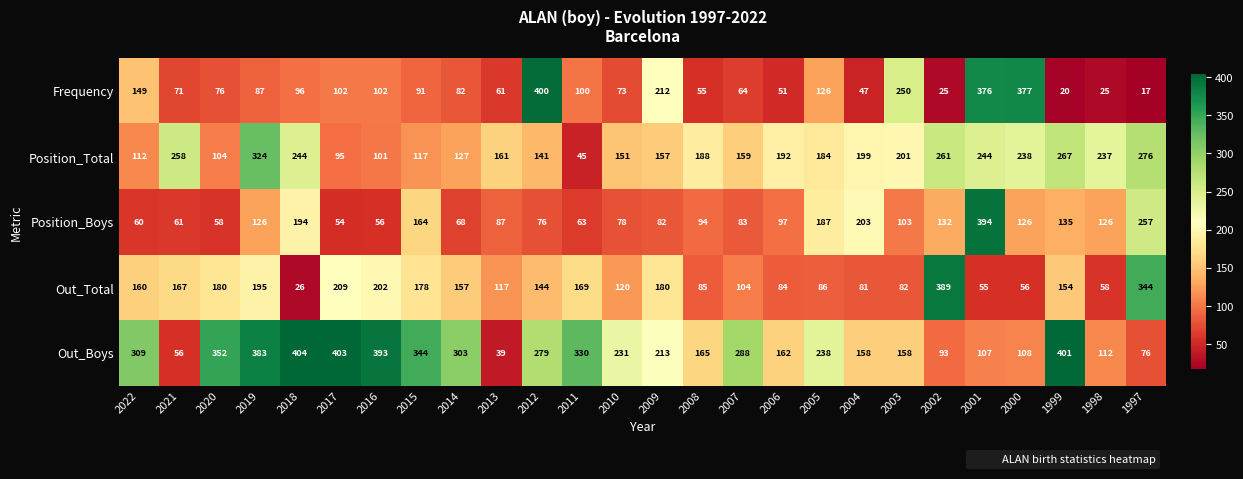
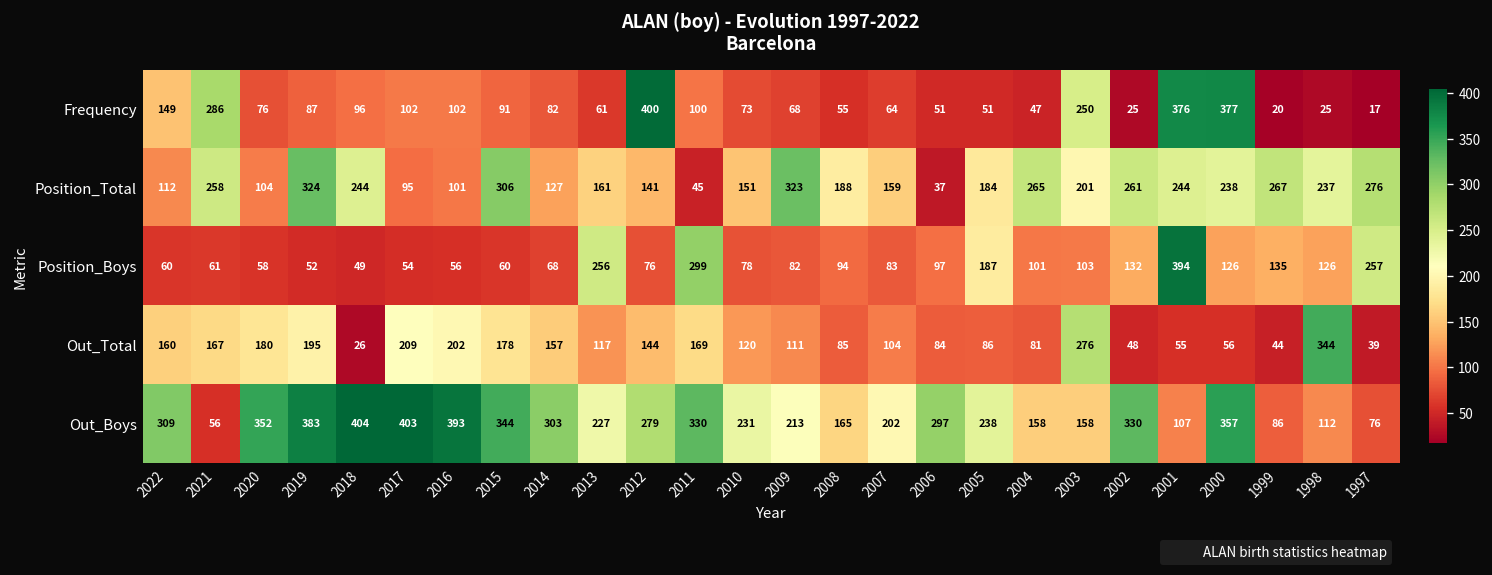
  {
    "Frequency": {
      "2022": 149,
-     "2021": 71,
+     "2021": 286,
      "2020": 76,
      "2019": 87,
      "2018": 96,
      "2017": 102,
      "2016": 102,
      "2015": 91,
      "2014": 82,
      "2013": 61,
      "2012": 400,
      "2011": 100,
      "2010": 73,
-     "2009": 212,
+     "2009": 68,
      "2008": 55,
      "2007": 64,
      "2006": 51,
-     "2005": 126,
+     "2005": 51,
      "2004": 47,
      "2003": 250,
      "2002": 25,
      "2001": 376,
      "2000": 377,
      "1999": 20,
      "1998": 25,
      "1997": 17
    },
    "Position_Total": {
      "2022": 112,
      "2021": 258,
      "2020": 104,
      "2019": 324,
      "2018": 244,
      "2017": 95,
      "2016": 101,
-     "2015": 117,
+     "2015": 306,
      "2014": 127,
      "2013": 161,
      "2012": 141,
      "2011": 45,
      "2010": 151,
-     "2009": 157,
+     "2009": 323,
      "2008": 188,
      "2007": 159,
-     "2006": 192,
+     "2006": 37,
      "2005": 184,
-     "2004": 199,
+     "2004": 265,
      "2003": 201,
      "2002": 261,
      "2001": 244,
      "2000": 238,
      "1999": 267,
      "1998": 237,
      "1997": 276
    },
    "Position_Boys": {
      "2022": 60,
      "2021": 61,
      "2020": 58,
-     "2019": 126,
-     "2018": 194,
+     "2019": 52,
+     "2018": 49,
      "2017": 54,
      "2016": 56,
-     "2015": 164,
+     "2015": 60,
      "2014": 68,
-     "2013": 87,
+     "2013": 256,
      "2012": 76,
-     "2011": 63,
+     "2011": 299,
      "2010": 78,
      "2009": 82,
      "2008": 94,
      "2007": 83,
      "2006": 97,
      "2005": 187,
-     "2004": 203,
+     "2004": 101,
      "2003": 103,
      "2002": 132,
      "2001": 394,
      "2000": 126,
      "1999": 135,
      "1998": 126,
      "1997": 257
    },
    "Out_Total": {
      "2022": 160,
      "2021": 167,
      "2020": 180,
      "2019": 195,
      "2018": 26,
      "2017": 209,
      "2016": 202,
      "2015": 178,
      "2014": 157,
      "2013": 117,
      "2012": 144,
      "2011": 169,
      "2010": 120,
-     "2009": 180,
+     "2009": 111,
      "2008": 85,
      "2007": 104,
      "2006": 84,
      "2005": 86,
      "2004": 81,
-     "2003": 82,
-     "2002": 389,
+     "2003": 276,
+     "2002": 48,
      "2001": 55,
      "2000": 56,
-     "1999": 154,
-     "1998": 58,
-     "1997": 344
+     "1999": 44,
+     "1998": 344,
+     "1997": 39
    },
    "Out_Boys": {
      "2022": 309,
      "2021": 56,
      "2020": 352,
      "2019": 383,
      "2018": 404,
      "2017": 403,
      "2016": 393,
      "2015": 344,
      "2014": 303,
-     "2013": 39,
+     "2013": 227,
      "2012": 279,
      "2011": 330,
      "2010": 231,
      "2009": 213,
      "2008": 165,
-     "2007": 288,
-     "2006": 162,
+     "2007": 202,
+     "2006": 297,
      "2005": 238,
      "2004": 158,
      "2003": 158,
-     "2002": 93,
+     "2002": 330,
      "2001": 107,
-     "2000": 108,
-     "1999": 401,
+     "2000": 357,
+     "1999": 86,
      "1998": 112,
      "1997": 76
    }
  }
